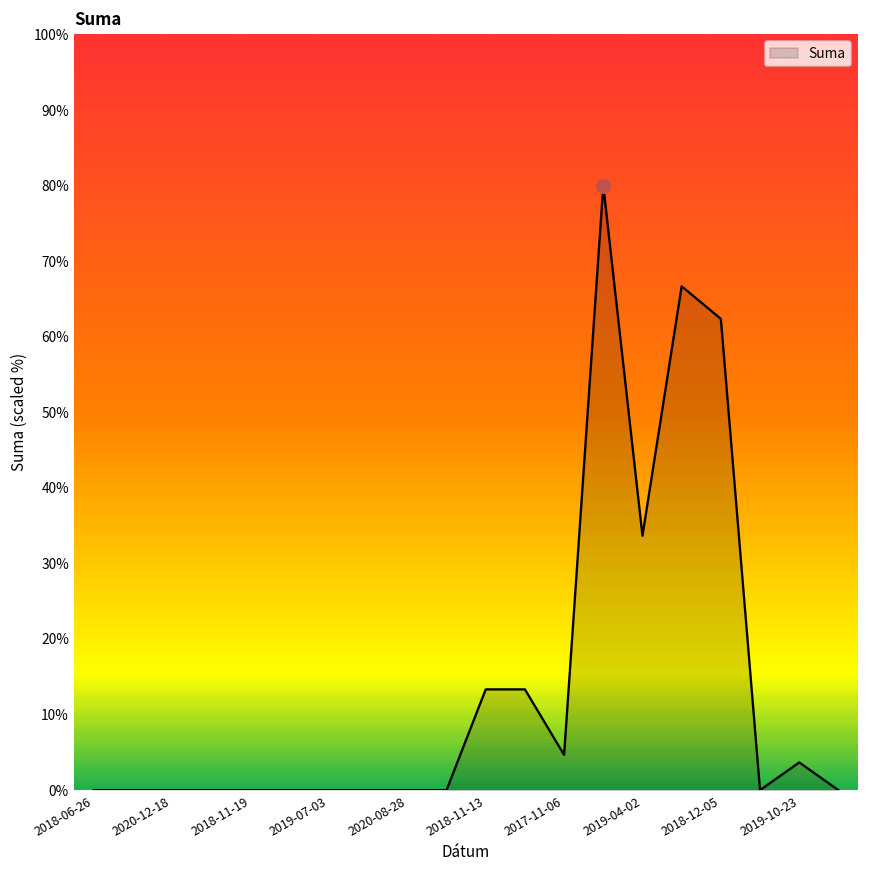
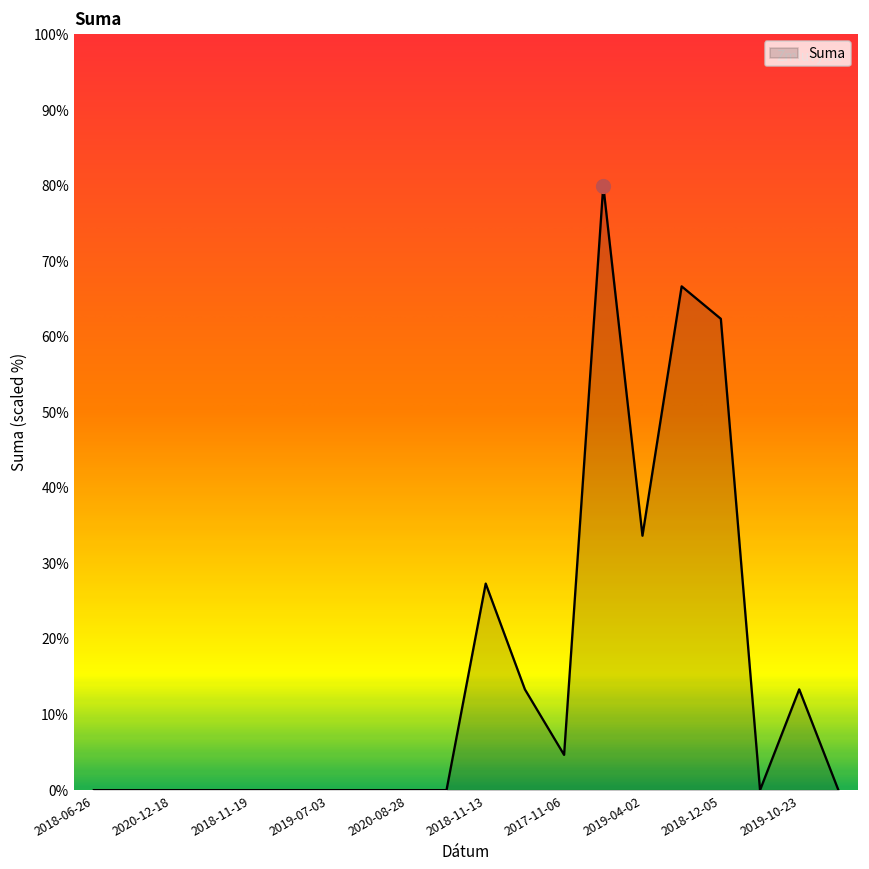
  {
    "Suma": {
      "2018-06-26": "0%",
      "2018-11-19": "0%",
      "2019-07-03": "0%",
      "2020-08-28": "0%",
-     "2018-11-13": "13%",
+     "2018-11-13": "27%",
      "2017-11-06": "5%",
      "2019-04-02": "34%",
      "2018-12-05": "62%",
-     "2019-10-23": "4%"
+     "2019-10-23": "13%"
    }
  }
